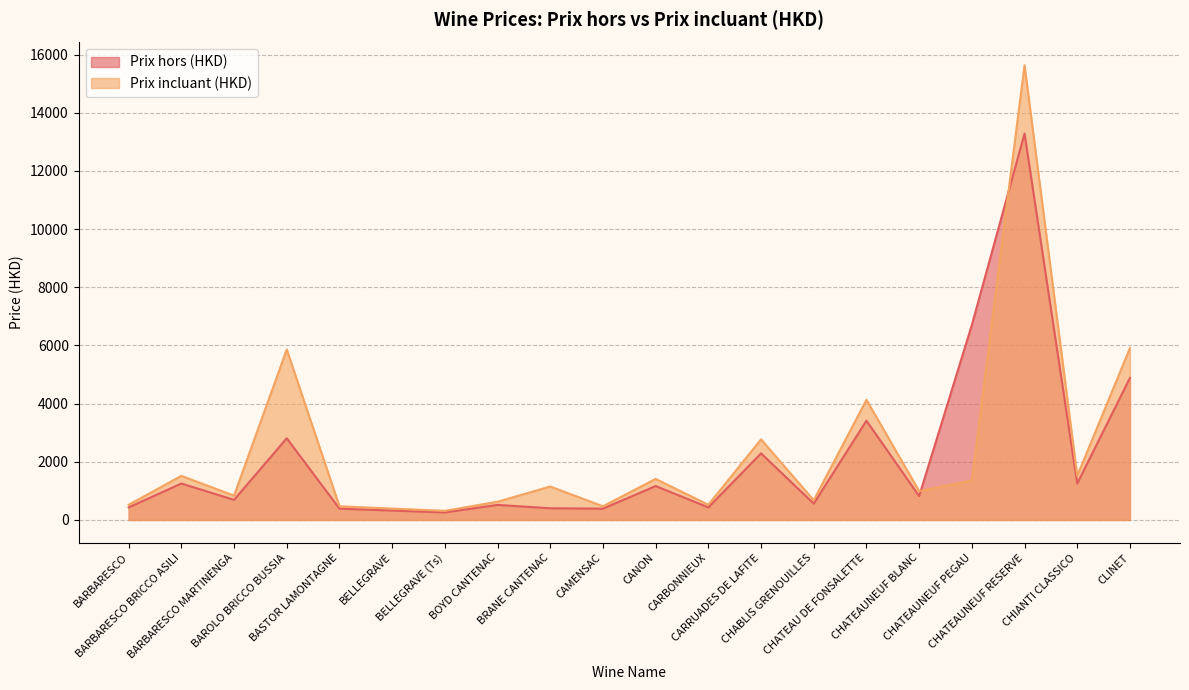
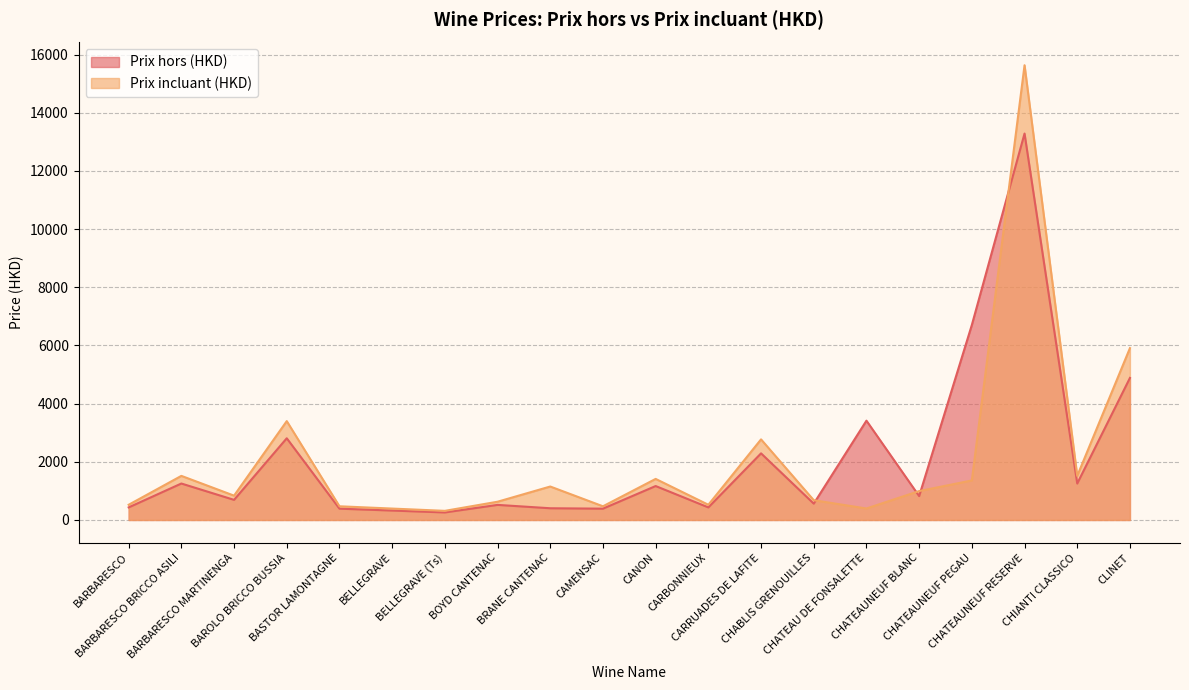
  {
    "Prix hors (HKD)": {
      "BARBARESCO": 400,
      "BARBARESCO BRICCO ASILI": 1300,
      "BARBARESCO MARTINENGA": 700,
      "BAROLO BRICCO BUSSIA": 2800,
      "BOYD CANTENAC": 500,
      "BRANE CANTENAC": 400,
      "CANON": 1200,
      "CARBONNIEUX": 400,
      "CARRUADES DE LAFITE": 2300,
      "CHABLIS GRENOUILLES": 600,
      "CHATEAU DE FONSALETTE": 3400,
      "CHATEAUNEUF BLANC": 800,
      "CHATEAUNEUF PEGAU": 6700,
      "CHATEAUNEUF RESERVE": 13300,
      "CHIANTI CLASSICO": 1300,
      "CLINET": 4900
    },
    "Prix incluant (HKD)": {
      "BARBARESCO": 500,
      "BARBARESCO BRICCO ASILI": 1500,
      "BARBARESCO MARTINENGA": 800,
-     "BAROLO BRICCO BUSSIA": 5900,
+     "BAROLO BRICCO BUSSIA": 3400,
      "BOYD CANTENAC": 600,
      "BRANE CANTENAC": 1200,
      "CANON": 1400,
      "CARBONNIEUX": 500,
      "CARRUADES DE LAFITE": 2800,
      "CHABLIS GRENOUILLES": 700,
-     "CHATEAU DE FONSALETTE": 4100,
+     "CHATEAU DE FONSALETTE": 400,
      "CHATEAUNEUF BLANC": 1000,
      "CHATEAUNEUF PEGAU": 1400,
      "CHATEAUNEUF RESERVE": 15600,
      "CHIANTI CLASSICO": 1500,
      "CLINET": 5900
    }
  }
